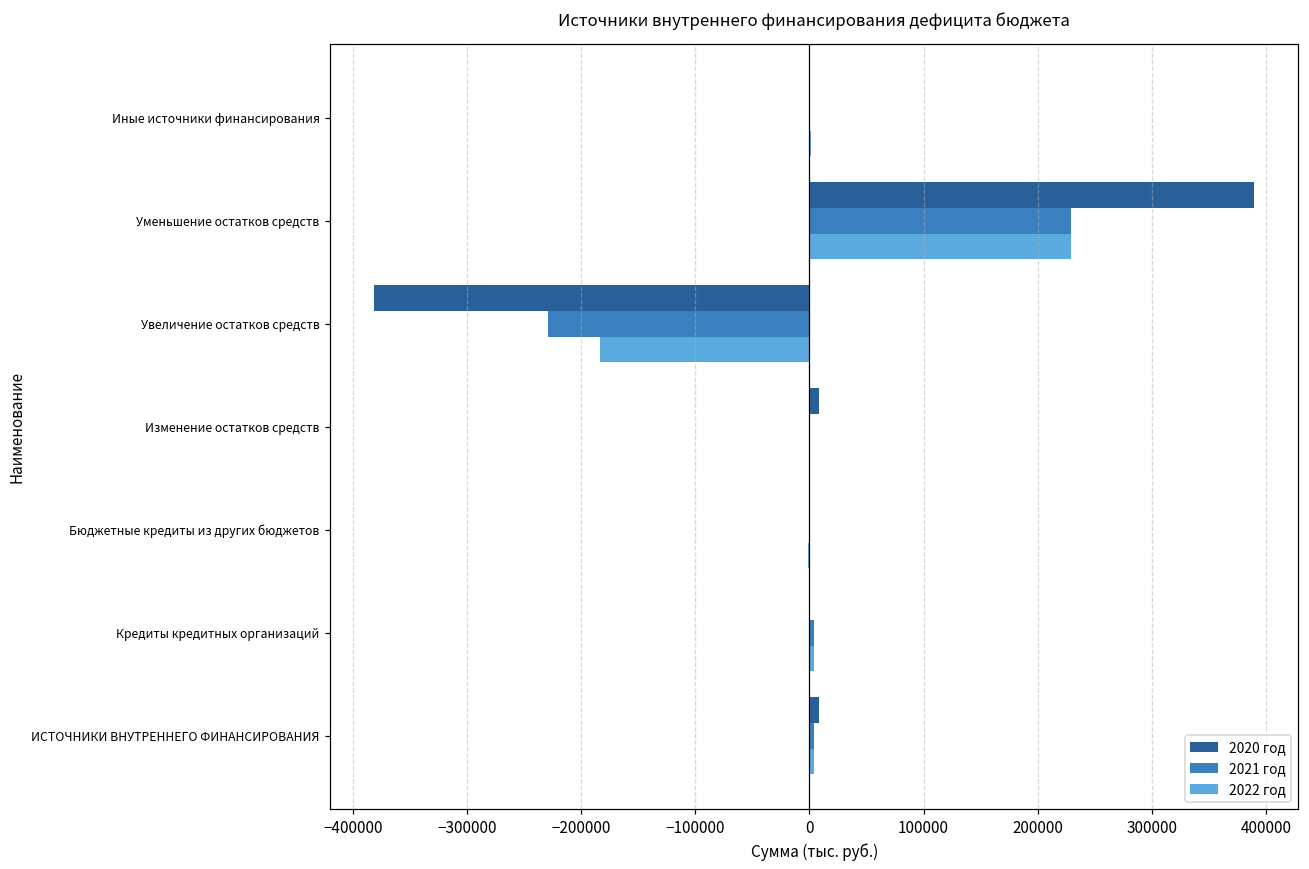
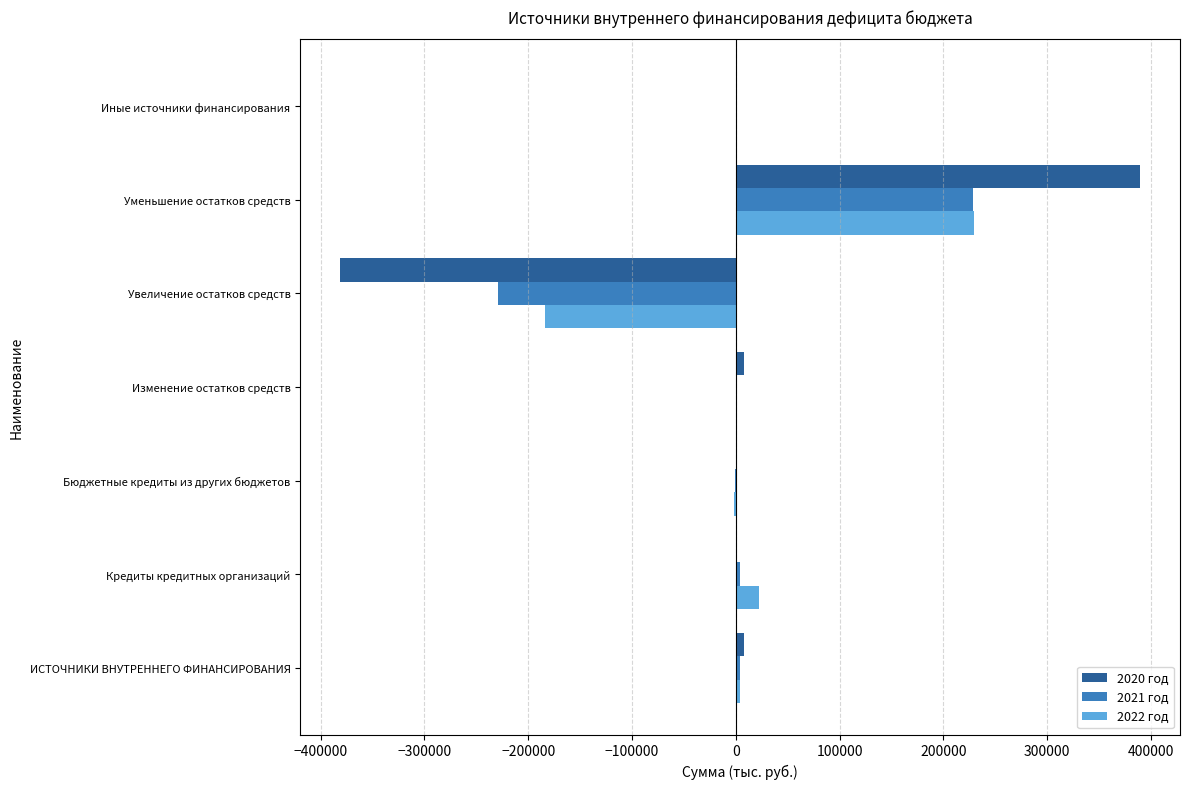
  {
    "2022 год": {
      "Уменьшение остатков средств": 229000,
      "Увеличение остатков средств": -184000,
-     "Кредиты кредитных организаций": 4000,
+     "Кредиты кредитных организаций": 22000,
      "ИСТОЧНИКИ ВНУТРЕННЕГО ФИНАНСИРОВАНИЯ": 4000
    }
  }
